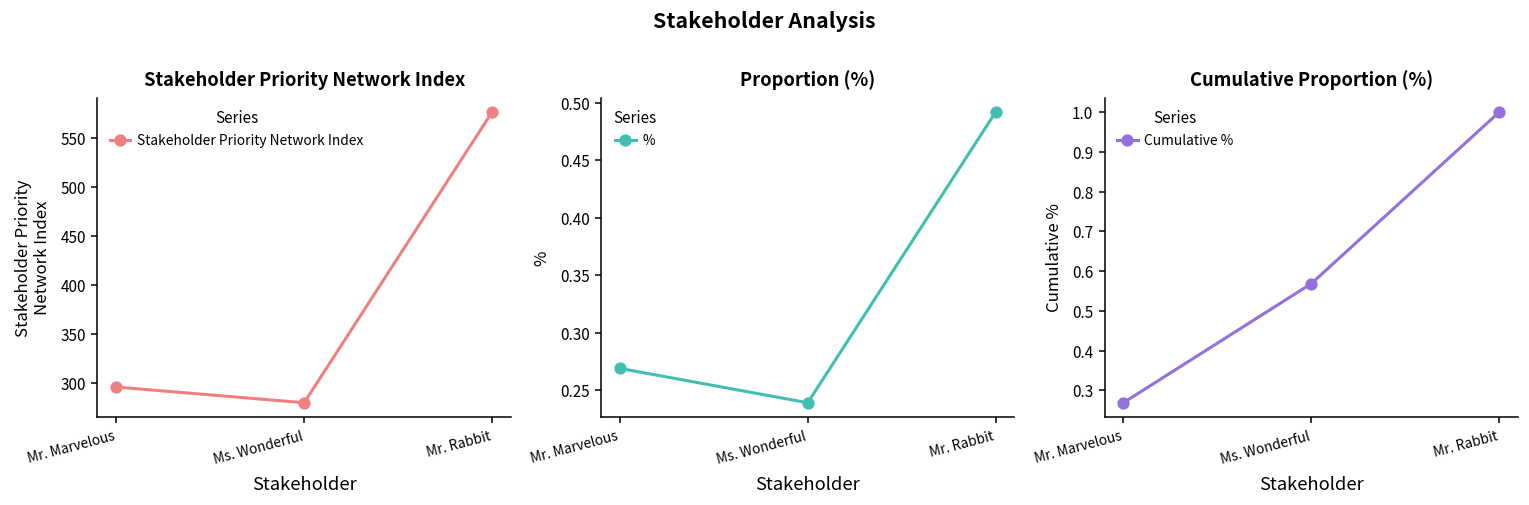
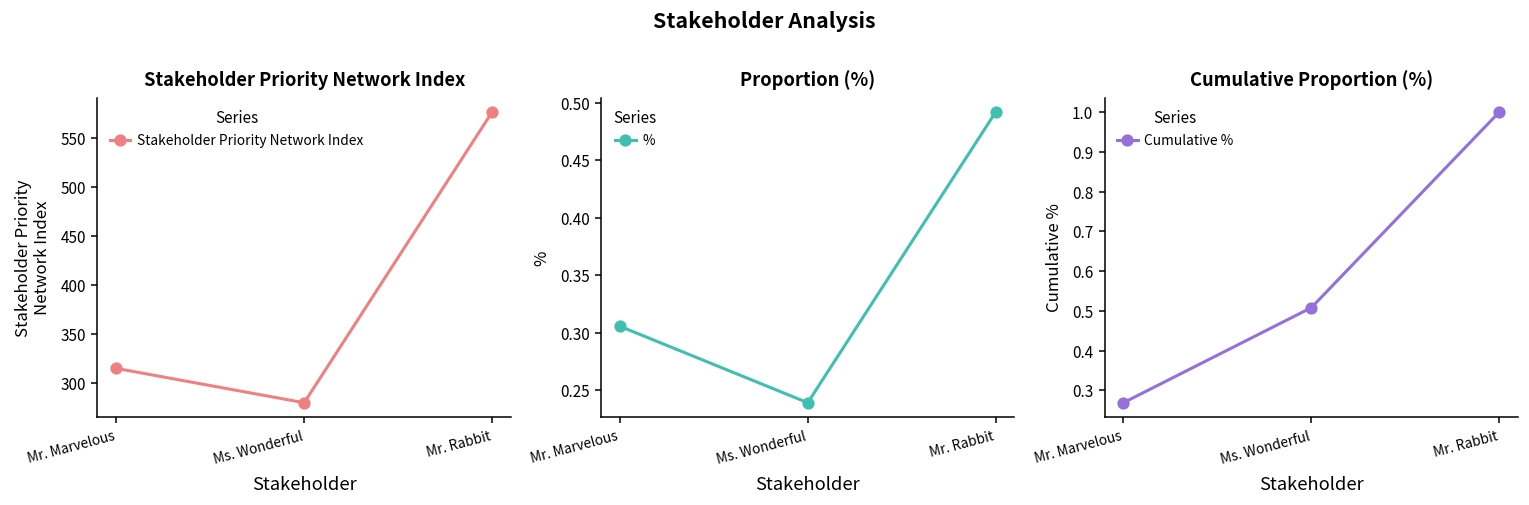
  {
    "Stakeholder Priority Network Index": {
-     "Mr. Marvelous": 300,
+     "Mr. Marvelous": 320,
      "Ms. Wonderful": 280,
      "Mr. Rabbit": 580
    },
    "Proportion (%)": {
-     "Mr. Marvelous": 0.269,
+     "Mr. Marvelous": 0.306,
      "Ms. Wonderful": 0.239,
      "Mr. Rabbit": 0.492
    },
    "Cumulative Proportion (%)": {
      "Mr. Marvelous": 0.27,
-     "Ms. Wonderful": 0.57,
+     "Ms. Wonderful": 0.51,
      "Mr. Rabbit": 1.00
    }
  }
